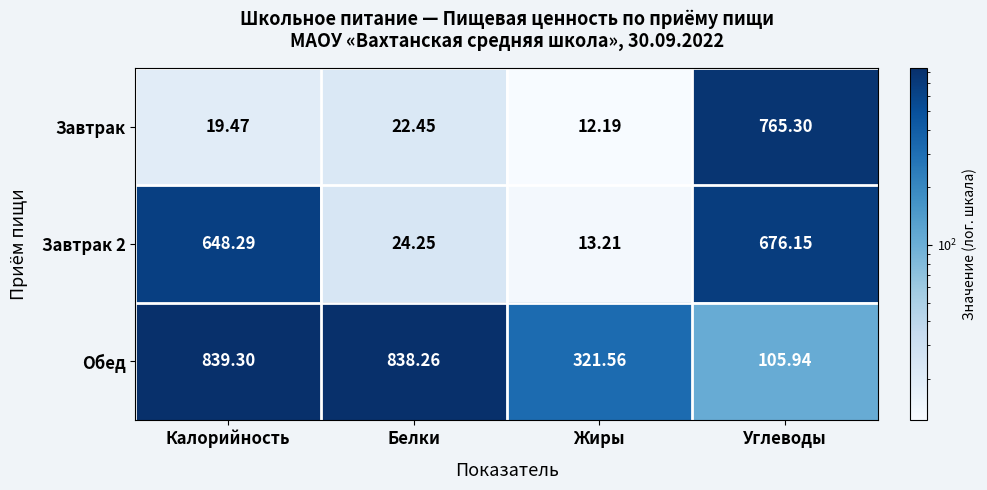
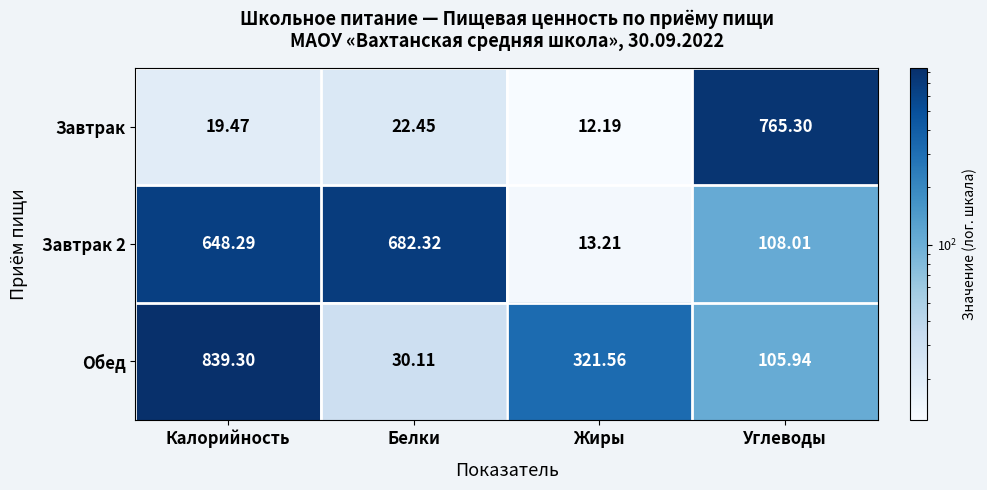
  {
    "Завтрак": {
      "Калорийность": 19.47,
      "Белки": 22.45,
      "Жиры": 12.19,
      "Углеводы": 765.30
    },
    "Завтрак 2": {
      "Калорийность": 648.29,
-     "Белки": 24.25,
+     "Белки": 682.32,
      "Жиры": 13.21,
-     "Углеводы": 676.15
+     "Углеводы": 108.01
    },
    "Обед": {
      "Калорийность": 839.30,
-     "Белки": 838.26,
+     "Белки": 30.11,
      "Жиры": 321.56,
      "Углеводы": 105.94
    }
  }
